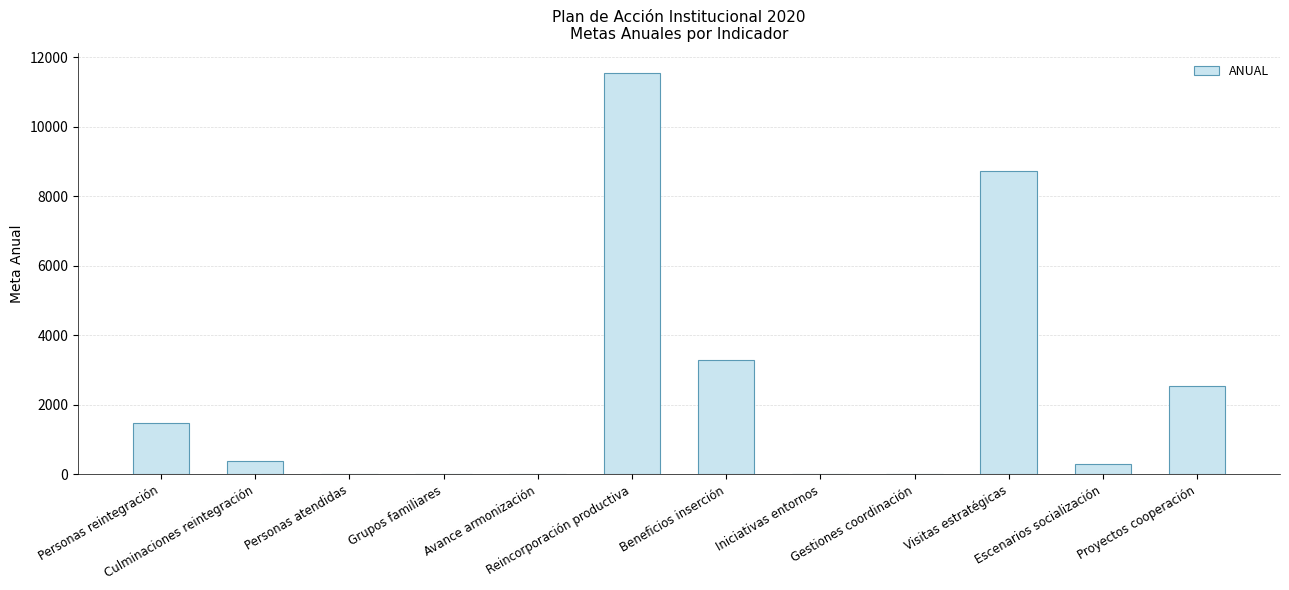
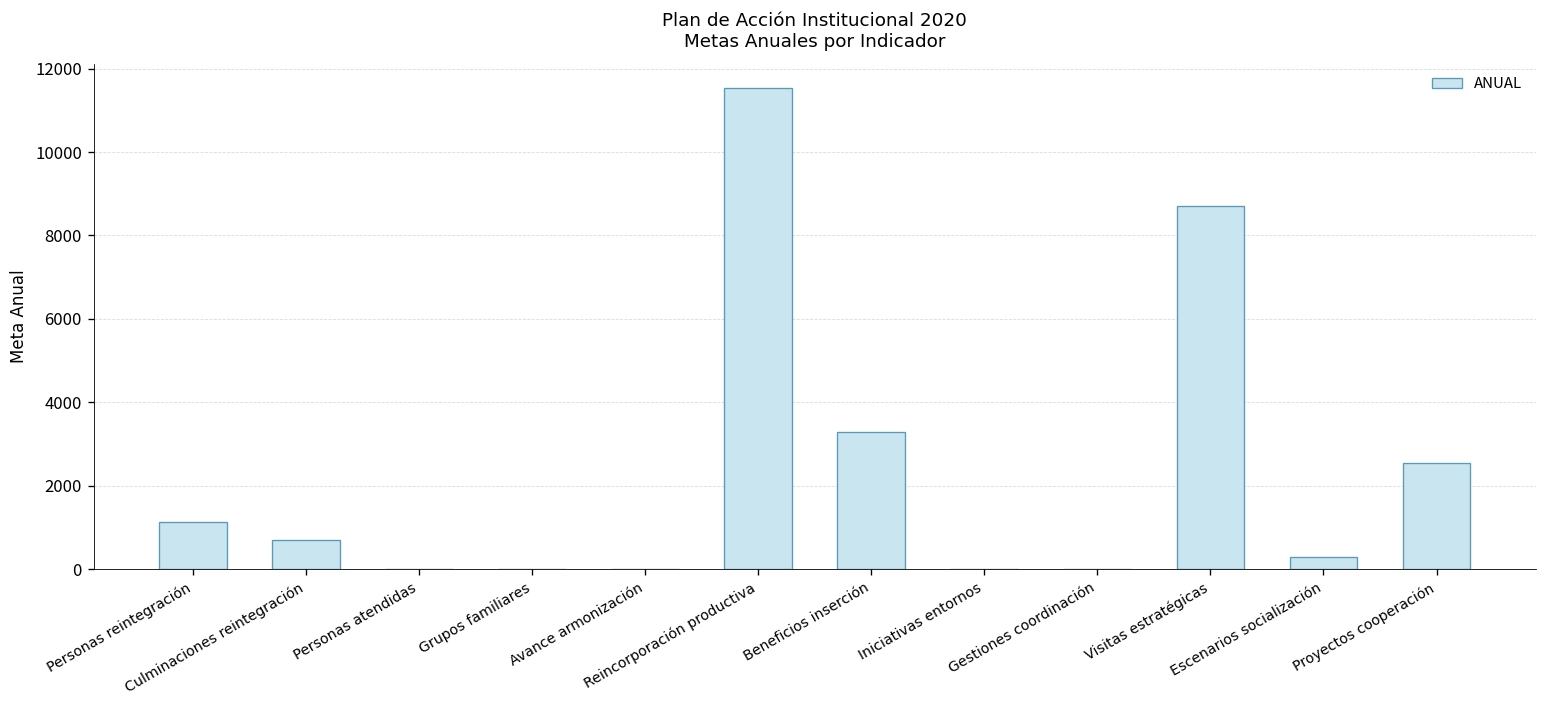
  {
-   "Personas reintegración": 1500,
-   "Culminaciones reintegración": 400,
+   "Personas reintegración": 1100,
+   "Culminaciones reintegración": 700,
    "Reincorporación productiva": 11500,
    "Beneficios inserción": 3300,
    "Visitas estratégicas": 8700,
    "Escenarios socialización": 300,
    "Proyectos cooperación": 2500
  }
